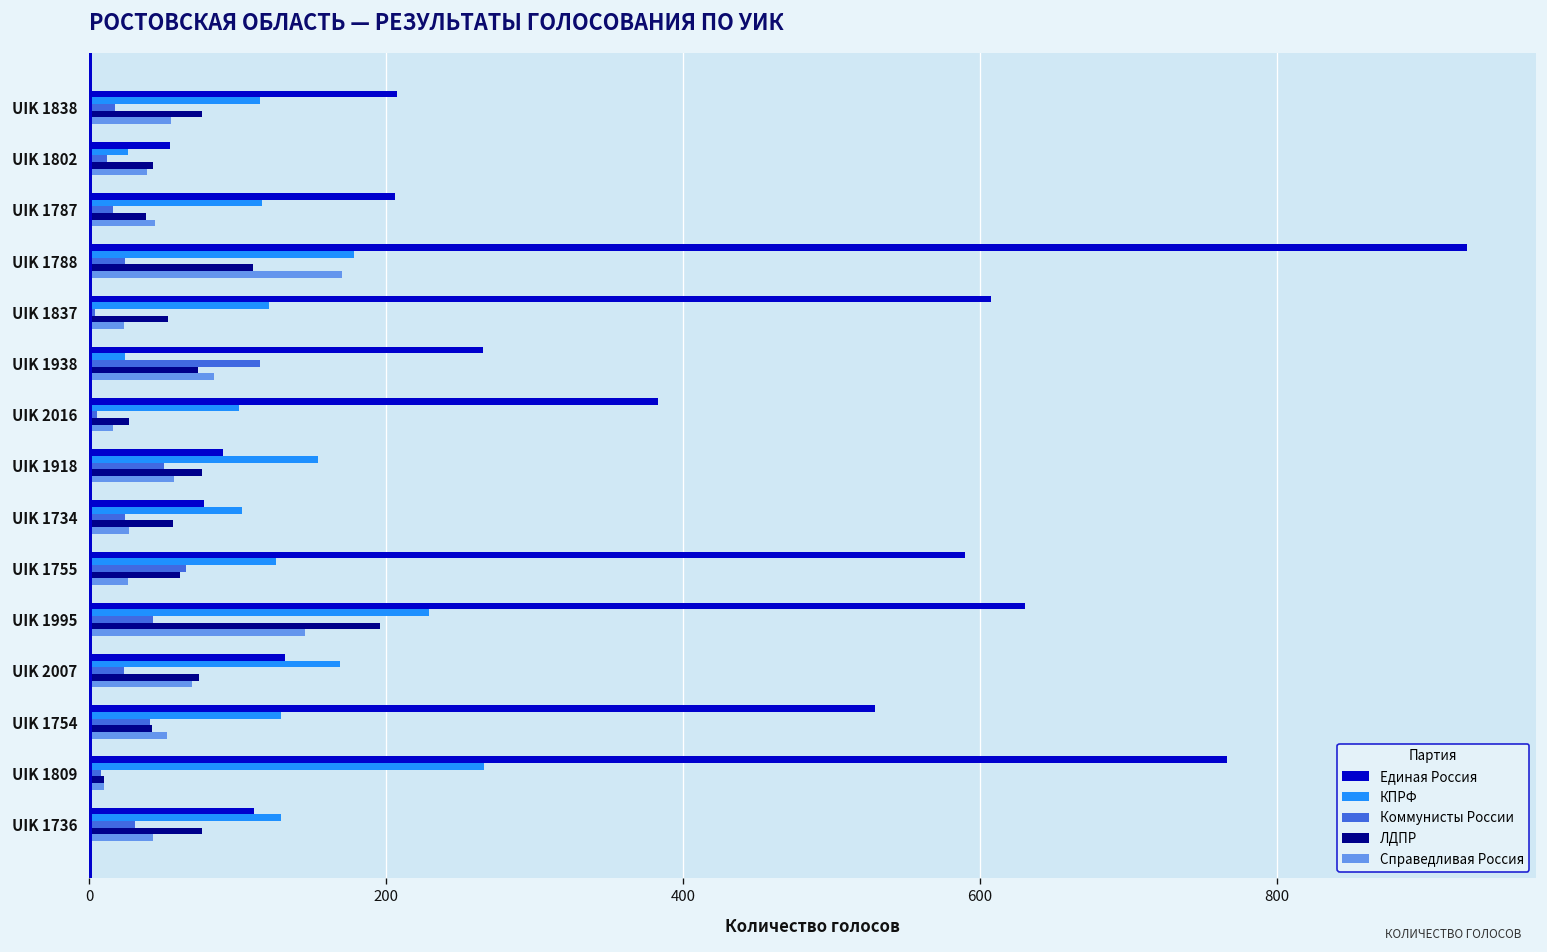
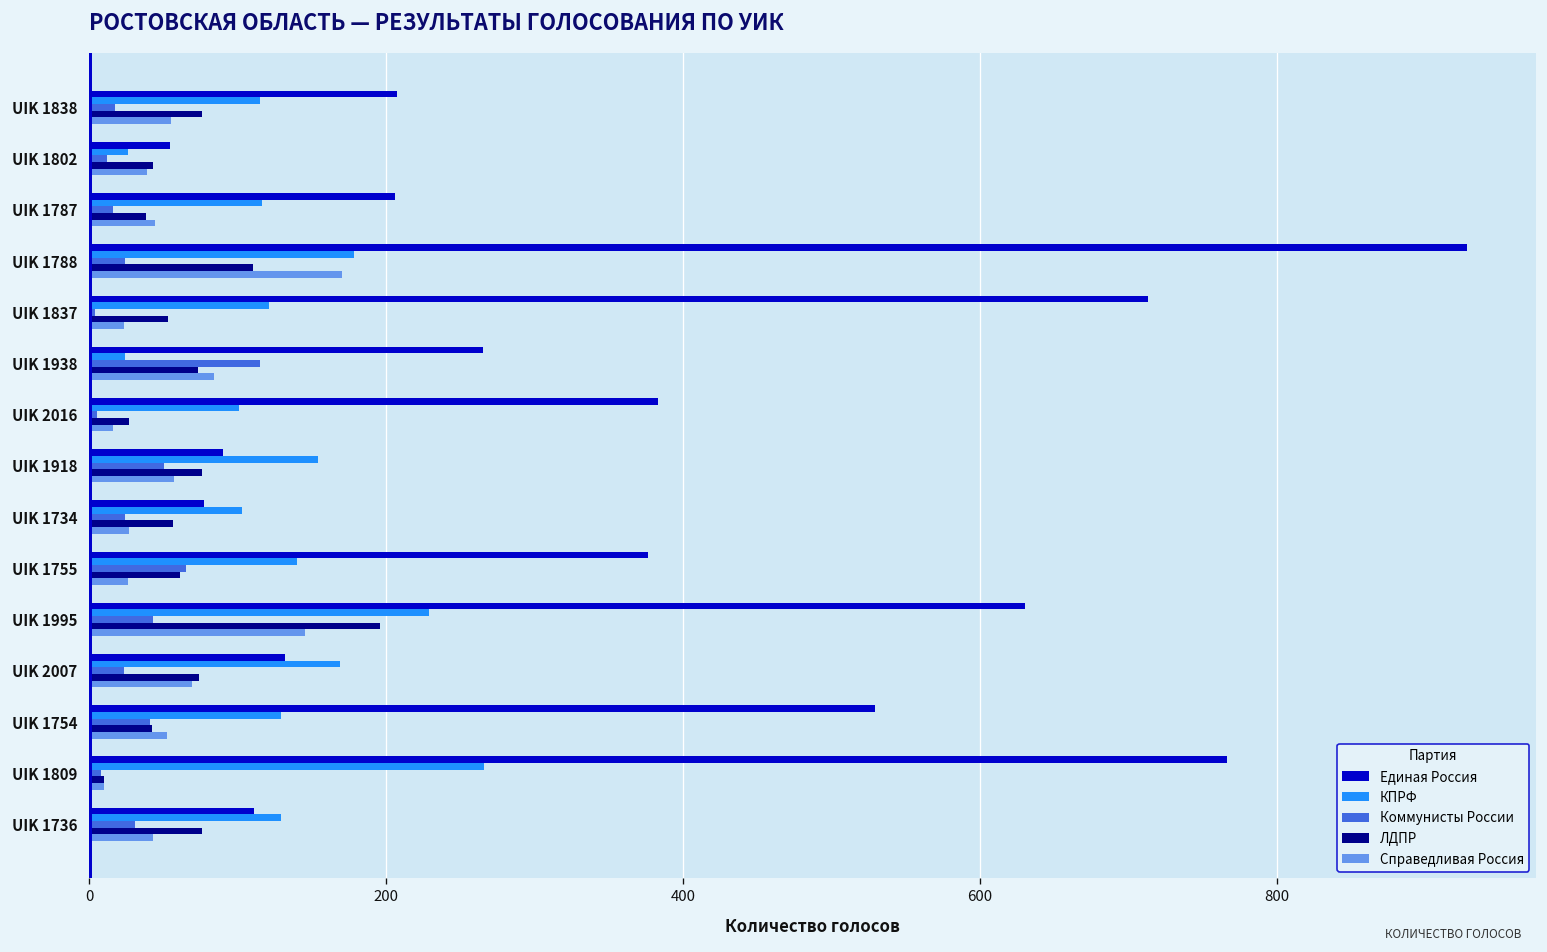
  {
    "Единая Россия": {
      "UIK 1838": 207,
      "UIK 1802": 54,
      "UIK 1787": 206,
      "UIK 1788": 928,
-     "UIK 1837": 607,
+     "UIK 1837": 713,
      "UIK 1938": 265,
      "UIK 2016": 383,
      "UIK 1918": 90,
      "UIK 1734": 77,
-     "UIK 1755": 590,
+     "UIK 1755": 376,
      "UIK 1995": 630,
      "UIK 2007": 132,
      "UIK 1754": 529,
      "UIK 1809": 766,
      "UIK 1736": 111
    },
    "КПРФ": {
      "UIK 1838": 115,
      "UIK 1802": 26,
      "UIK 1787": 116,
      "UIK 1788": 178,
      "UIK 1837": 121,
      "UIK 1938": 24,
      "UIK 2016": 101,
      "UIK 1918": 154,
      "UIK 1734": 103,
-     "UIK 1755": 126,
+     "UIK 1755": 140,
      "UIK 1995": 229,
      "UIK 2007": 169,
      "UIK 1754": 129,
      "UIK 1809": 266,
      "UIK 1736": 129
    },
    "ЛДПР": {
      "UIK 1838": 76,
      "UIK 1802": 43,
      "UIK 1787": 38,
      "UIK 1788": 110,
      "UIK 1837": 53,
      "UIK 1938": 73,
      "UIK 2016": 27,
      "UIK 1918": 76,
      "UIK 1734": 56,
      "UIK 1755": 61,
      "UIK 1995": 196,
      "UIK 2007": 74,
      "UIK 1754": 42,
      "UIK 1809": 10,
      "UIK 1736": 76
    }
  }
